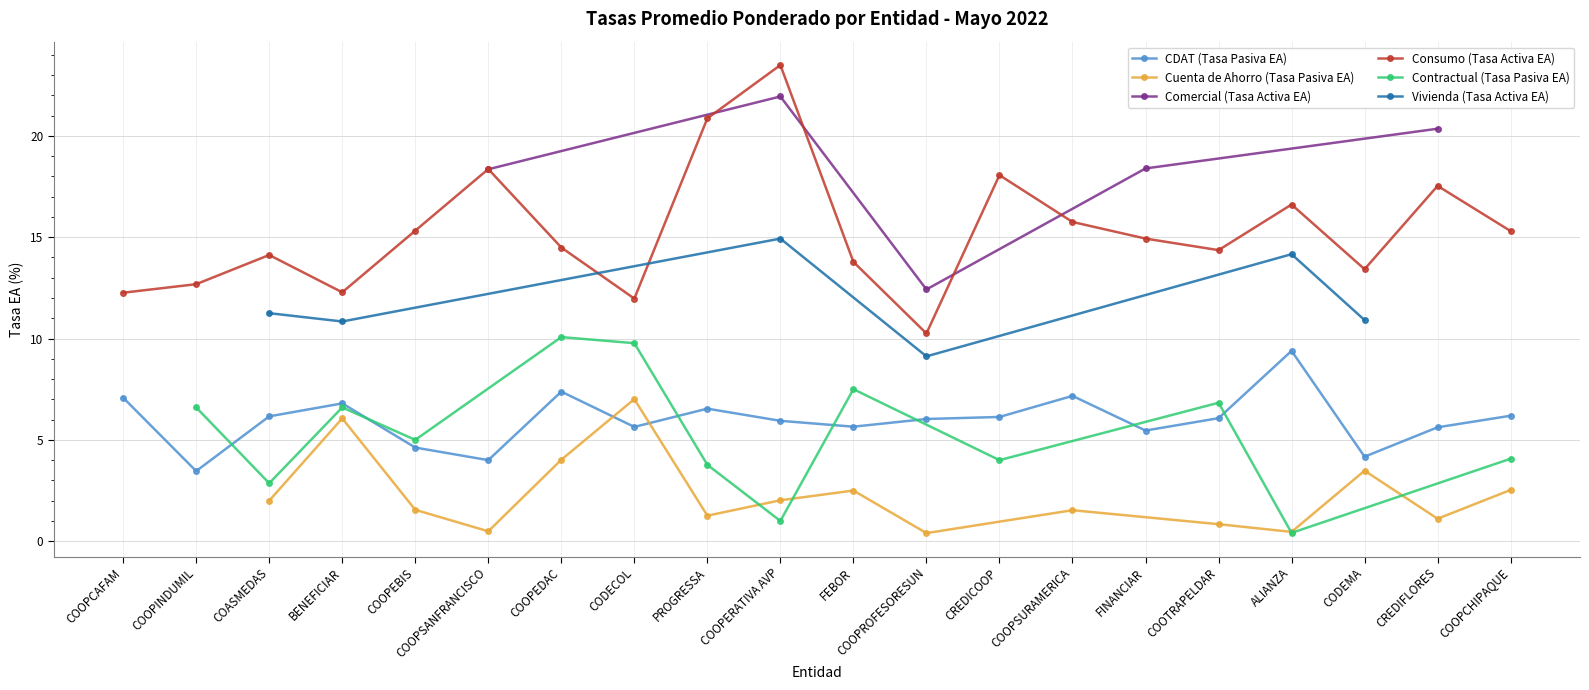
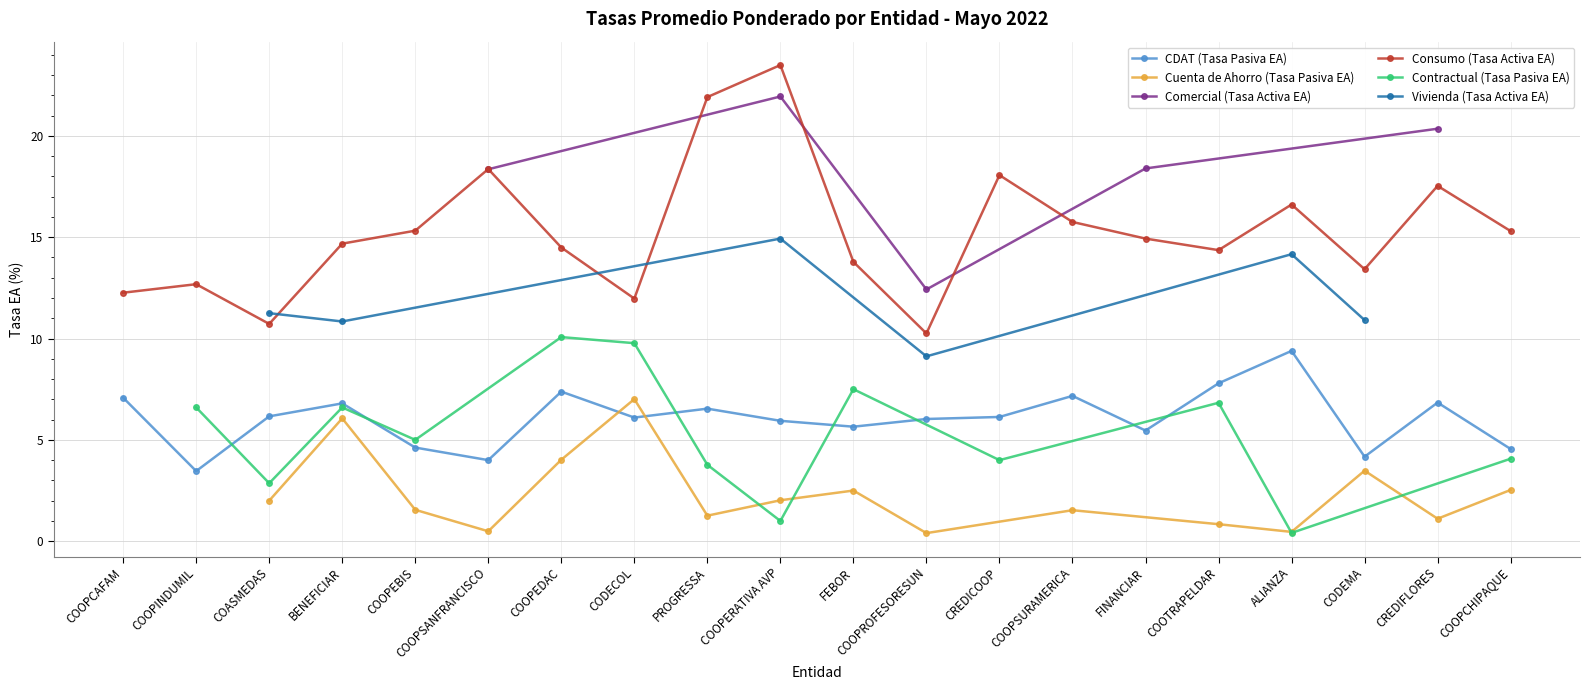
  {
    "CDAT (Tasa Pasiva EA)": {
      "COOPCAFAM": 7.1,
      "COOPINDUMIL": 3.5,
      "COASMEDAS": 6.2,
      "BENEFICIAR": 6.8,
      "COOPEBIS": 4.6,
      "COOPSANFRANCISCO": 4.0,
      "COOPEDAC": 7.4,
-     "CODECOL": 5.6,
+     "CODECOL": 6.1,
      "PROGRESSA": 6.5,
      "COOPERATIVA AVP": 5.9,
      "FEBOR": 5.7,
      "COOPROFESORESUN": 6.0,
      "CREDICOOP": 6.1,
      "COOPSURAMERICA": 7.2,
      "FINANCIAR": 5.5,
-     "COOTRAPELDAR": 6.1,
+     "COOTRAPELDAR": 7.8,
      "ALIANZA": 9.4,
      "CODEMA": 4.2,
-     "CREDIFLORES": 5.6,
-     "COOPCHIPAQUE": 6.2
+     "CREDIFLORES": 6.8,
+     "COOPCHIPAQUE": 4.6
    },
    "Cuenta de Ahorro (Tasa Pasiva EA)": {
      "COASMEDAS": 2.0,
      "BENEFICIAR": 6.1,
      "COOPEBIS": 1.6,
      "COOPSANFRANCISCO": 0.5,
      "COOPEDAC": 4.0,
      "CODECOL": 7.0,
      "PROGRESSA": 1.3,
      "COOPERATIVA AVP": 2.0,
      "FEBOR": 2.5,
      "COOPROFESORESUN": 0.4,
      "COOPSURAMERICA": 1.5,
      "COOTRAPELDAR": 0.8,
      "CODEMA": 3.5,
      "CREDIFLORES": 1.1,
      "COOPCHIPAQUE": 2.5
    },
    "Comercial (Tasa Activa EA)": {
      "COOPERATIVA AVP": 21.9,
      "COOPROFESORESUN": 12.4,
      "FINANCIAR": 18.4,
      "CREDIFLORES": 20.4
    },
    "Consumo (Tasa Activa EA)": {
      "COOPCAFAM": 12.3,
      "COOPINDUMIL": 12.7,
-     "COASMEDAS": 14.1,
-     "BENEFICIAR": 12.3,
+     "COASMEDAS": 10.7,
+     "BENEFICIAR": 14.7,
      "COOPEBIS": 15.3,
      "COOPEDAC": 14.5,
      "CODECOL": 12.0,
-     "PROGRESSA": 20.9,
+     "PROGRESSA": 21.9,
      "COOPERATIVA AVP": 23.5,
      "FEBOR": 13.8,
      "COOPROFESORESUN": 10.3,
      "CREDICOOP": 18.1,
      "COOPSURAMERICA": 15.8,
      "FINANCIAR": 14.9,
      "COOTRAPELDAR": 14.4,
      "ALIANZA": 16.6,
      "CODEMA": 13.4,
      "CREDIFLORES": 17.5,
      "COOPCHIPAQUE": 15.3
    },
    "Contractual (Tasa Pasiva EA)": {
      "COOPINDUMIL": 6.6,
      "COASMEDAS": 2.9,
      "BENEFICIAR": 6.6,
      "COOPEBIS": 5.0,
      "COOPEDAC": 10.1,
      "CODECOL": 9.8,
      "PROGRESSA": 3.8,
      "COOPERATIVA AVP": 1.0,
      "FEBOR": 7.5,
      "CREDICOOP": 4.0,
      "COOTRAPELDAR": 6.8,
      "COOPCHIPAQUE": 4.1
    },
    "Vivienda (Tasa Activa EA)": {
      "COASMEDAS": 11.3,
      "BENEFICIAR": 10.8,
      "COOPERATIVA AVP": 14.9,
      "COOPROFESORESUN": 9.1,
      "ALIANZA": 14.2,
      "CODEMA": 10.9
    }
  }
